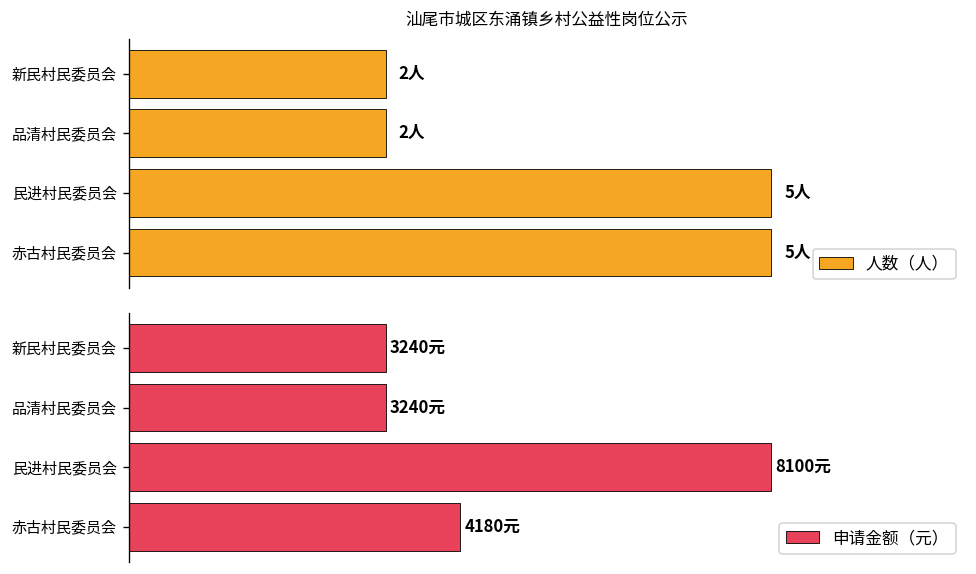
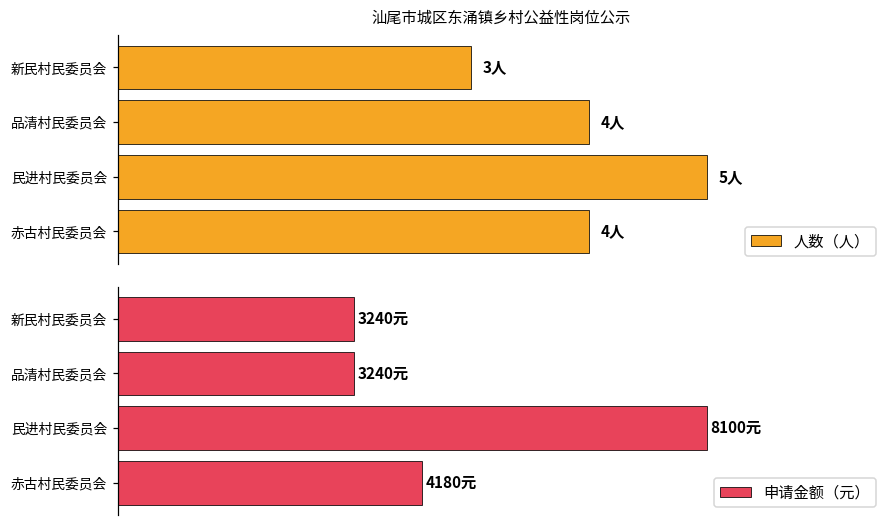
  {
    "汕尾市城区东涌镇乡村公益性岗位公示": {
-     "新民村民委员会": "2人",
-     "品清村民委员会": "2人",
+     "新民村民委员会": "3人",
+     "品清村民委员会": "4人",
      "民进村民委员会": "5人",
-     "赤古村民委员会": "5人"
+     "赤古村民委员会": "4人"
    }
  }
